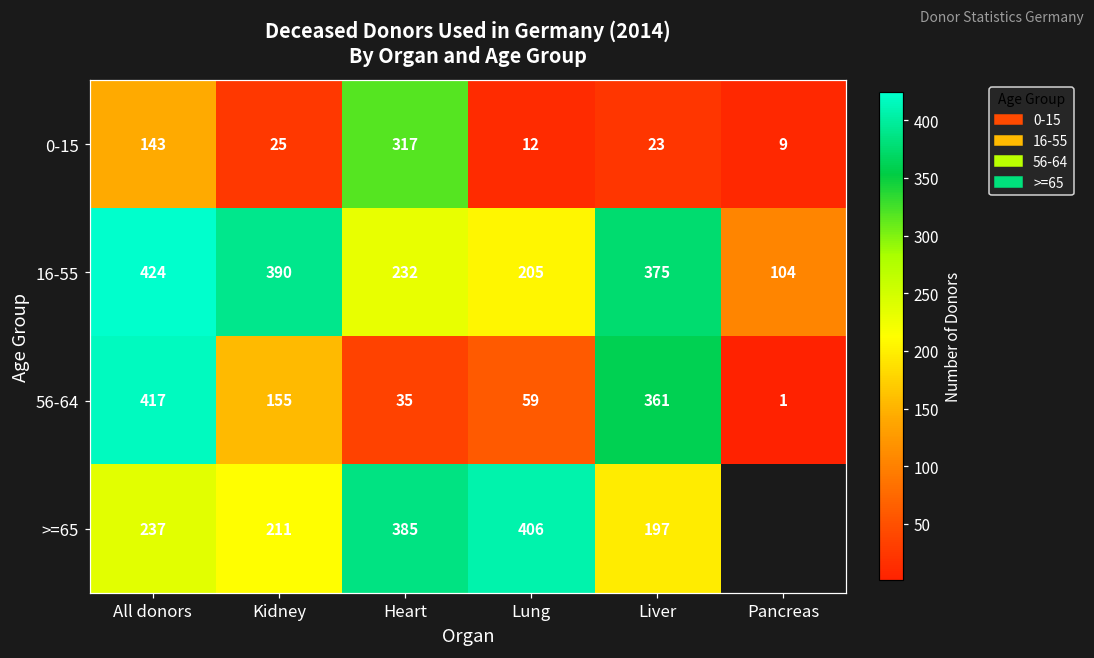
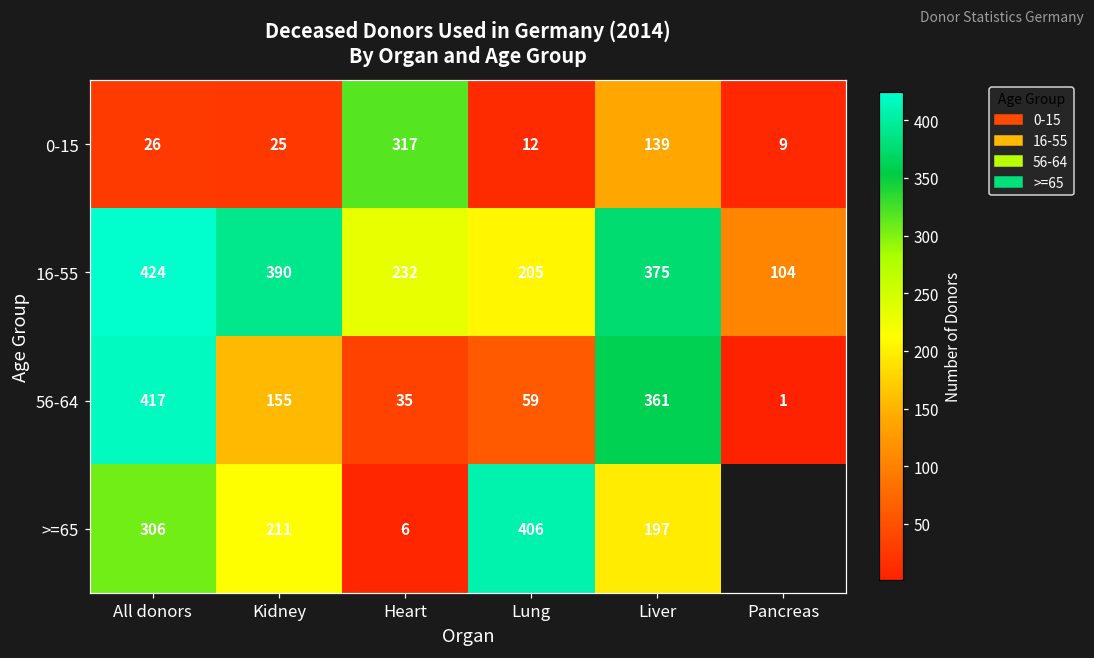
  {
    "0-15": {
-     "All donors": 143,
+     "All donors": 26,
      "Kidney": 25,
      "Heart": 317,
      "Lung": 12,
-     "Liver": 23,
+     "Liver": 139,
      "Pancreas": 9
    },
    "16-55": {
      "All donors": 424,
      "Kidney": 390,
      "Heart": 232,
      "Lung": 205,
      "Liver": 375,
      "Pancreas": 104
    },
    "56-64": {
      "All donors": 417,
      "Kidney": 155,
      "Heart": 35,
      "Lung": 59,
      "Liver": 361,
      "Pancreas": 1
    },
    ">=65": {
-     "All donors": 237,
+     "All donors": 306,
      "Kidney": 211,
-     "Heart": 385,
+     "Heart": 6,
      "Lung": 406,
      "Liver": 197
    }
  }
